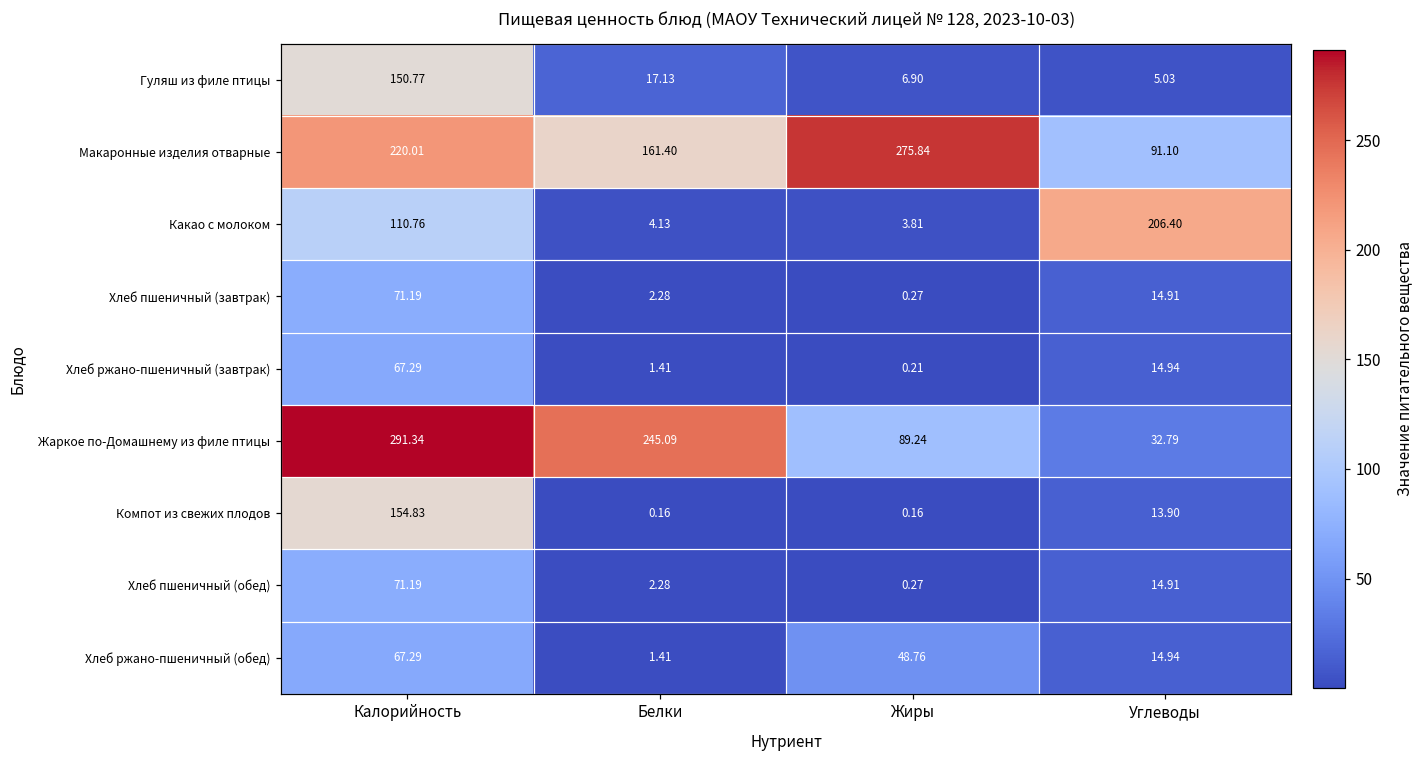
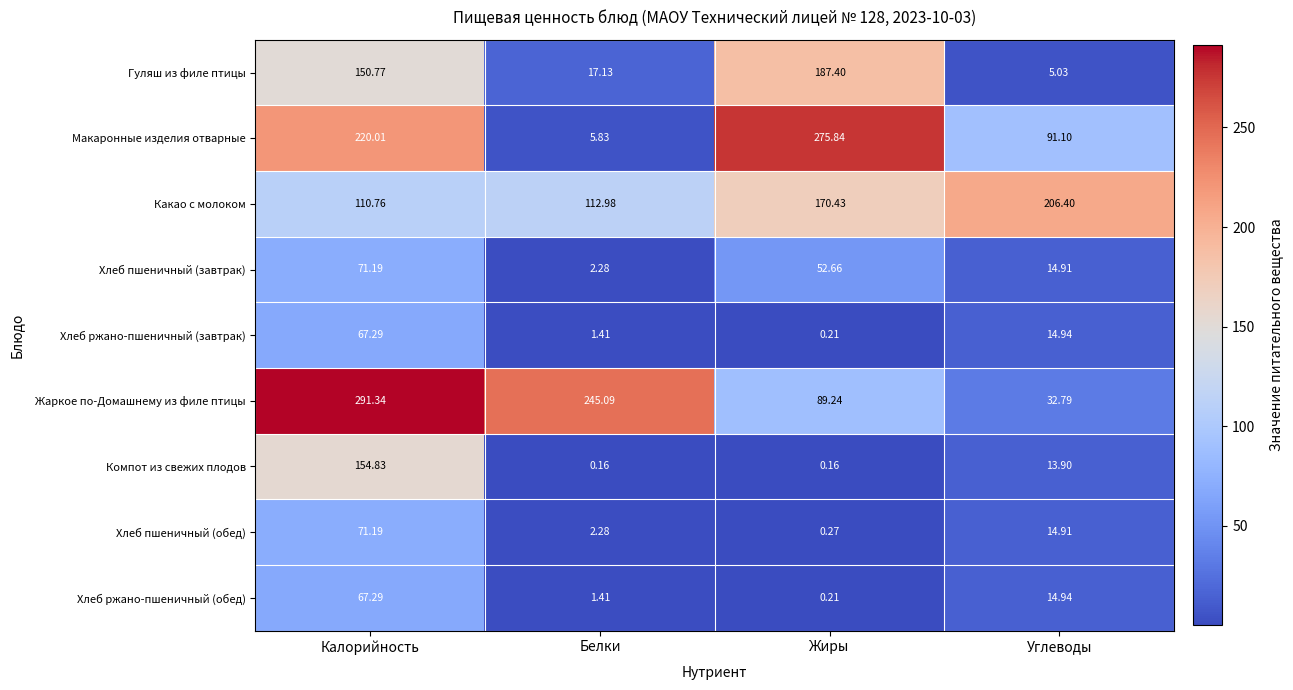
  {
    "Гуляш из филе птицы": {
      "Калорийность": 150.77,
      "Белки": 17.13,
-     "Жиры": 6.90,
+     "Жиры": 187.40,
      "Углеводы": 5.03
    },
    "Макаронные изделия отварные": {
      "Калорийность": 220.01,
-     "Белки": 161.40,
+     "Белки": 5.83,
      "Жиры": 275.84,
      "Углеводы": 91.10
    },
    "Какао с молоком": {
      "Калорийность": 110.76,
-     "Белки": 4.13,
-     "Жиры": 3.81,
+     "Белки": 112.98,
+     "Жиры": 170.43,
      "Углеводы": 206.40
    },
    "Хлеб пшеничный (завтрак)": {
      "Калорийность": 71.19,
      "Белки": 2.28,
-     "Жиры": 0.27,
+     "Жиры": 52.66,
      "Углеводы": 14.91
    },
    "Хлеб ржано-пшеничный (завтрак)": {
      "Калорийность": 67.29,
      "Белки": 1.41,
      "Жиры": 0.21,
      "Углеводы": 14.94
    },
    "Жаркое по-Домашнему из филе птицы": {
      "Калорийность": 291.34,
      "Белки": 245.09,
      "Жиры": 89.24,
      "Углеводы": 32.79
    },
    "Компот из свежих плодов": {
      "Калорийность": 154.83,
      "Белки": 0.16,
      "Жиры": 0.16,
      "Углеводы": 13.90
    },
    "Хлеб пшеничный (обед)": {
      "Калорийность": 71.19,
      "Белки": 2.28,
      "Жиры": 0.27,
      "Углеводы": 14.91
    },
    "Хлеб ржано-пшеничный (обед)": {
      "Калорийность": 67.29,
      "Белки": 1.41,
-     "Жиры": 48.76,
+     "Жиры": 0.21,
      "Углеводы": 14.94
    }
  }
